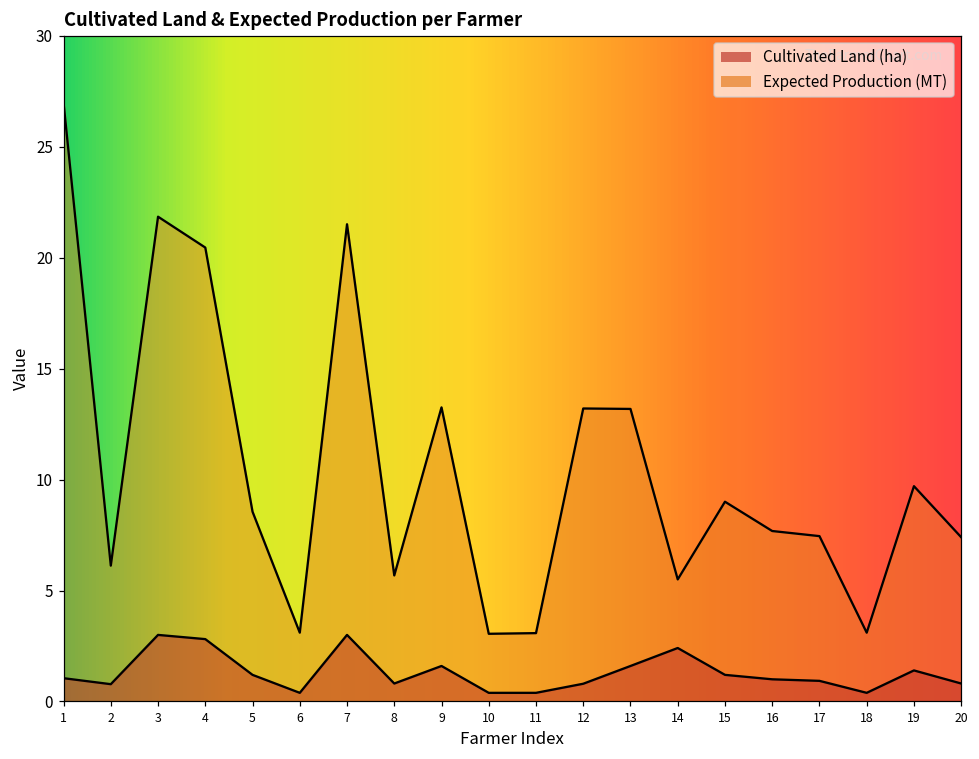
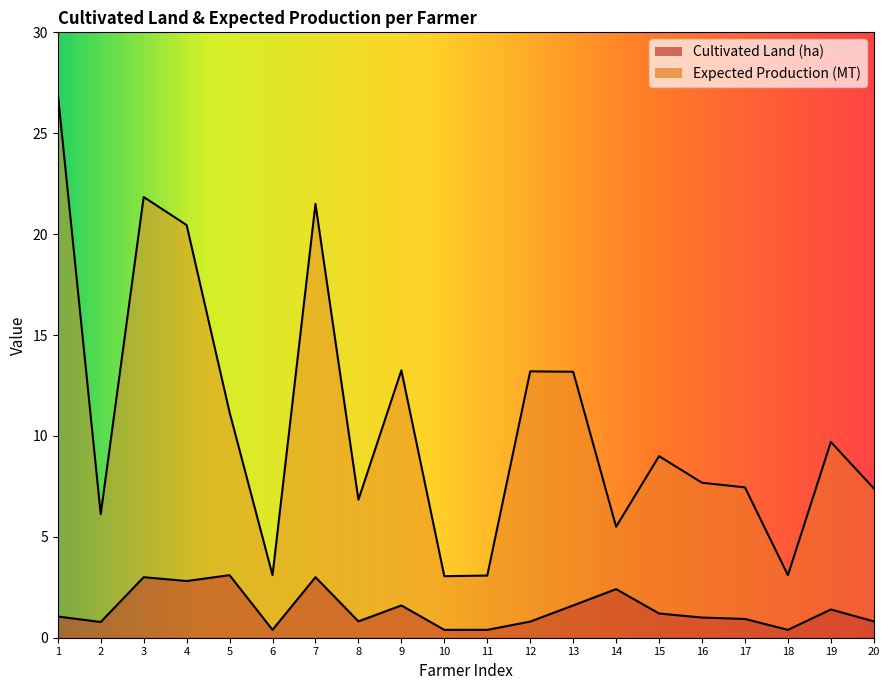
  {
    "Cultivated Land (ha)": {
      "1": 1.1,
      "2": 0.8,
      "3": 3.0,
      "4": 2.8,
-     "5": 1.2,
+     "5": 3.1,
      "6": 0.4,
      "7": 3.0,
      "8": 0.8,
      "9": 1.6,
      "10": 0.4,
      "11": 0.4,
      "12": 0.8,
      "13": 1.6,
      "14": 2.4,
      "15": 1.2,
      "16": 1.0,
      "17": 0.9,
      "18": 0.4,
      "19": 1.4,
      "20": 0.8
    },
    "Expected Production (MT)": {
      "1": 27.0,
      "2": 6.1,
      "3": 21.8,
      "4": 20.5,
-     "5": 8.6,
+     "5": 11.2,
      "6": 3.1,
      "7": 21.5,
-     "8": 5.7,
+     "8": 6.8,
      "9": 13.3,
      "10": 3.1,
      "11": 3.1,
      "12": 13.2,
      "13": 13.2,
      "14": 5.5,
      "15": 9.0,
      "16": 7.7,
      "17": 7.5,
      "18": 3.1,
      "19": 9.7,
      "20": 7.4
    }
  }
